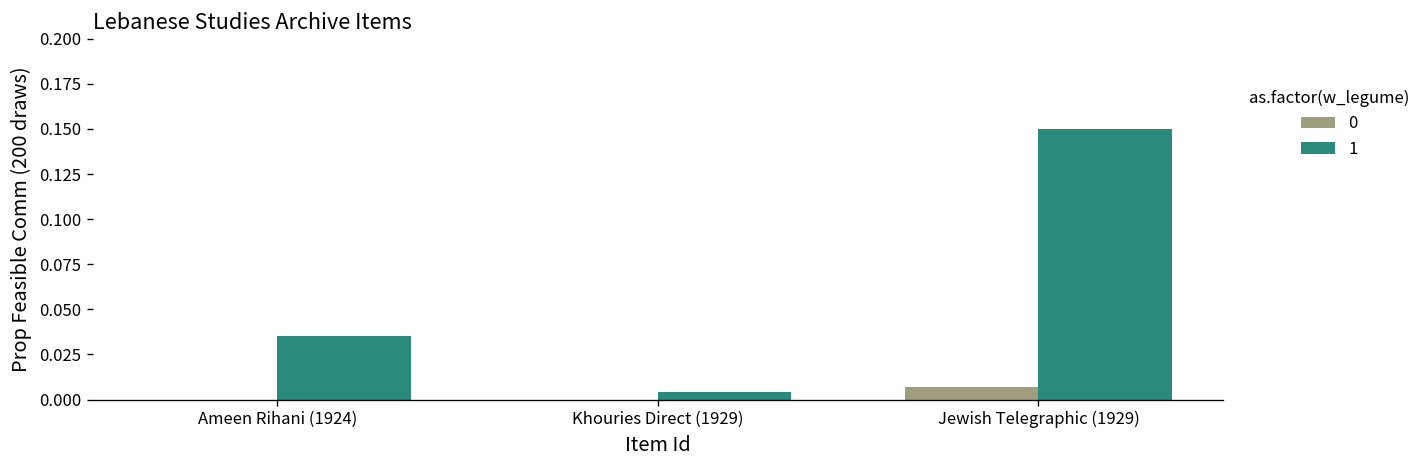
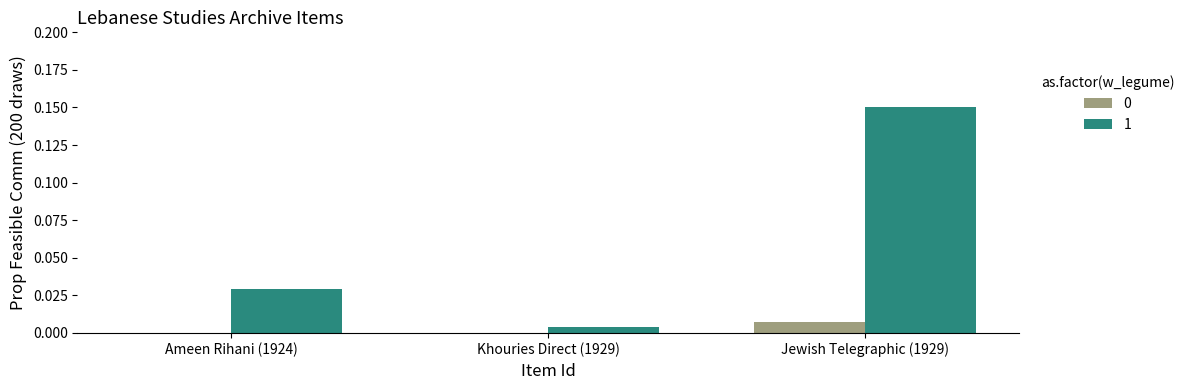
  {
    "0": {
      "Ameen Rihani (1924)": 0.000,
      "Khouries Direct (1929)": 0.000,
      "Jewish Telegraphic (1929)": 0.007
    },
    "1": {
-     "Ameen Rihani (1924)": 0.035,
+     "Ameen Rihani (1924)": 0.029,
      "Khouries Direct (1929)": 0.004,
      "Jewish Telegraphic (1929)": 0.150
    }
  }
